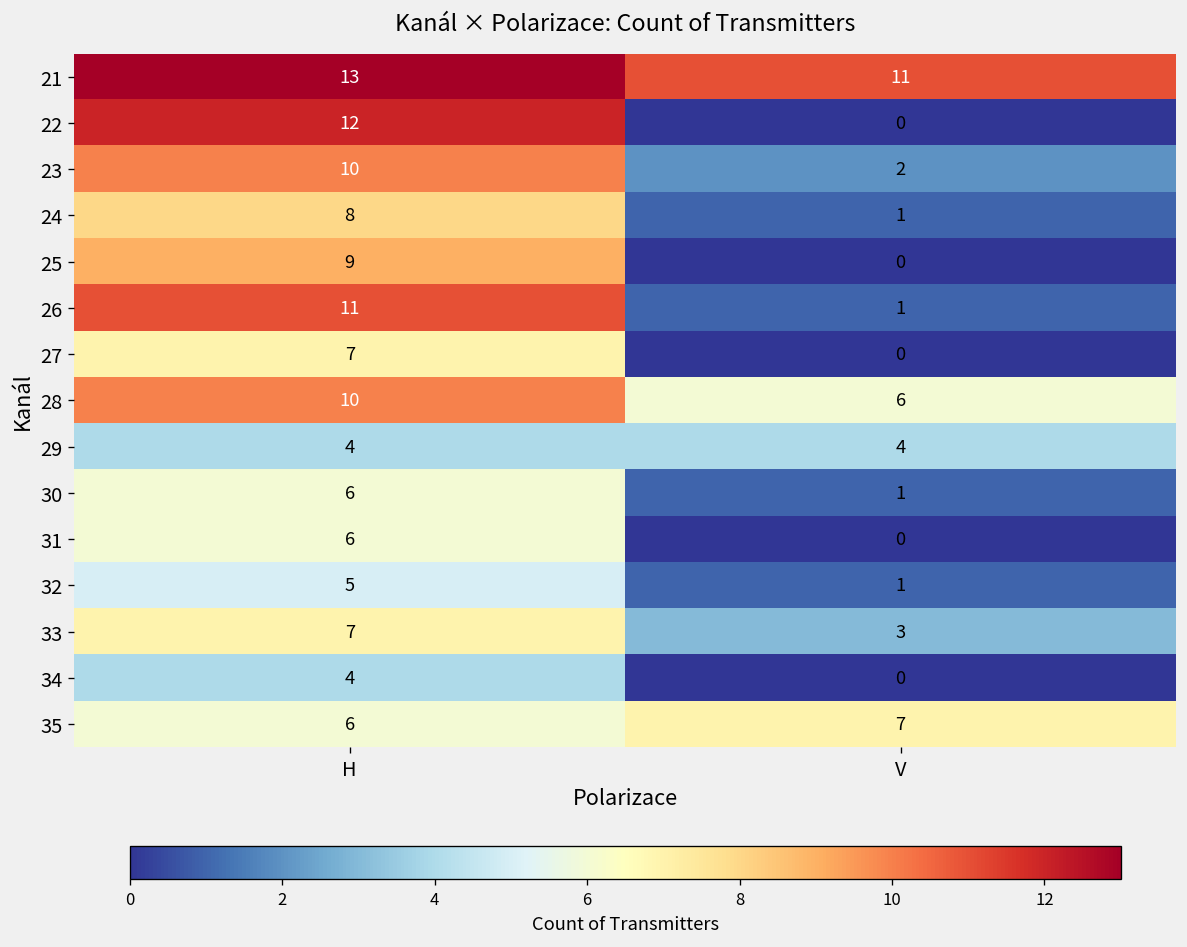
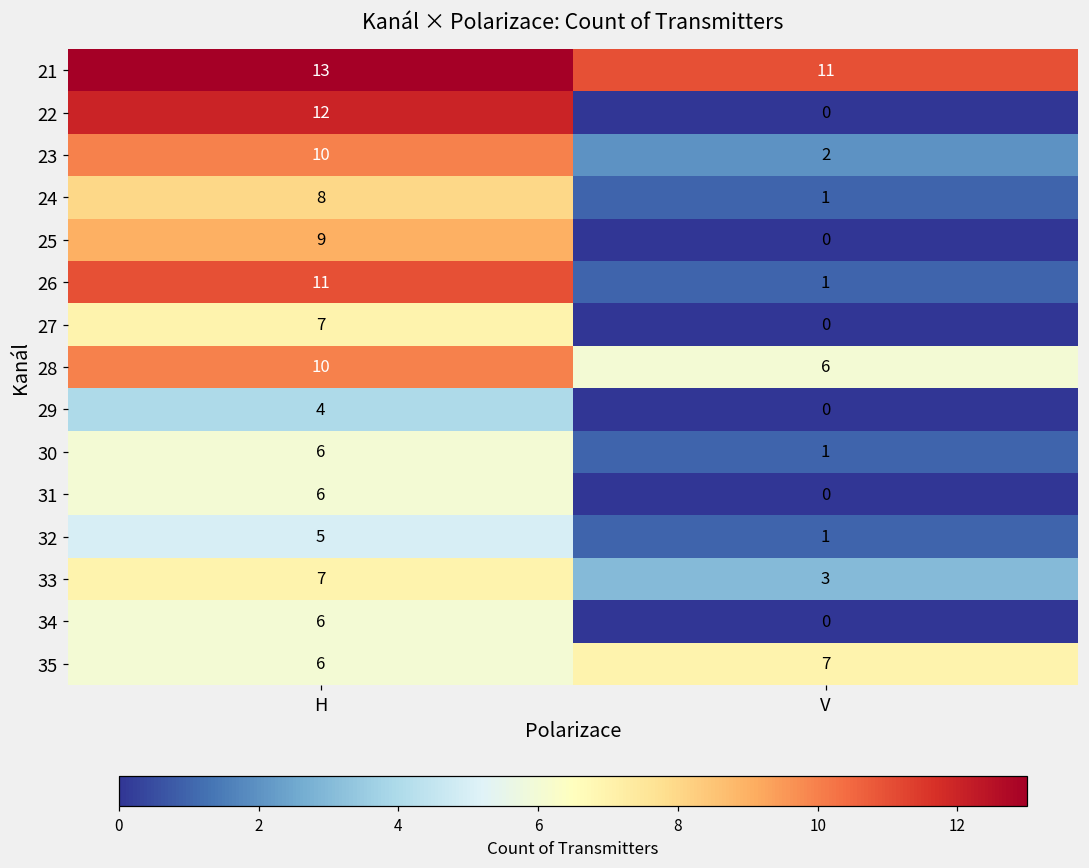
  {
    "21": {
      "H": 13,
      "V": 11
    },
    "22": {
      "H": 12,
      "V": 0
    },
    "23": {
      "H": 10,
      "V": 2
    },
    "24": {
      "H": 8,
      "V": 1
    },
    "25": {
      "H": 9,
      "V": 0
    },
    "26": {
      "H": 11,
      "V": 1
    },
    "27": {
      "H": 7,
      "V": 0
    },
    "28": {
      "H": 10,
      "V": 6
    },
    "29": {
      "H": 4,
-     "V": 4
+     "V": 0
    },
    "30": {
      "H": 6,
      "V": 1
    },
    "31": {
      "H": 6,
      "V": 0
    },
    "32": {
      "H": 5,
      "V": 1
    },
    "33": {
      "H": 7,
      "V": 3
    },
    "34": {
-     "H": 4,
+     "H": 6,
      "V": 0
    },
    "35": {
      "H": 6,
      "V": 7
    }
  }
